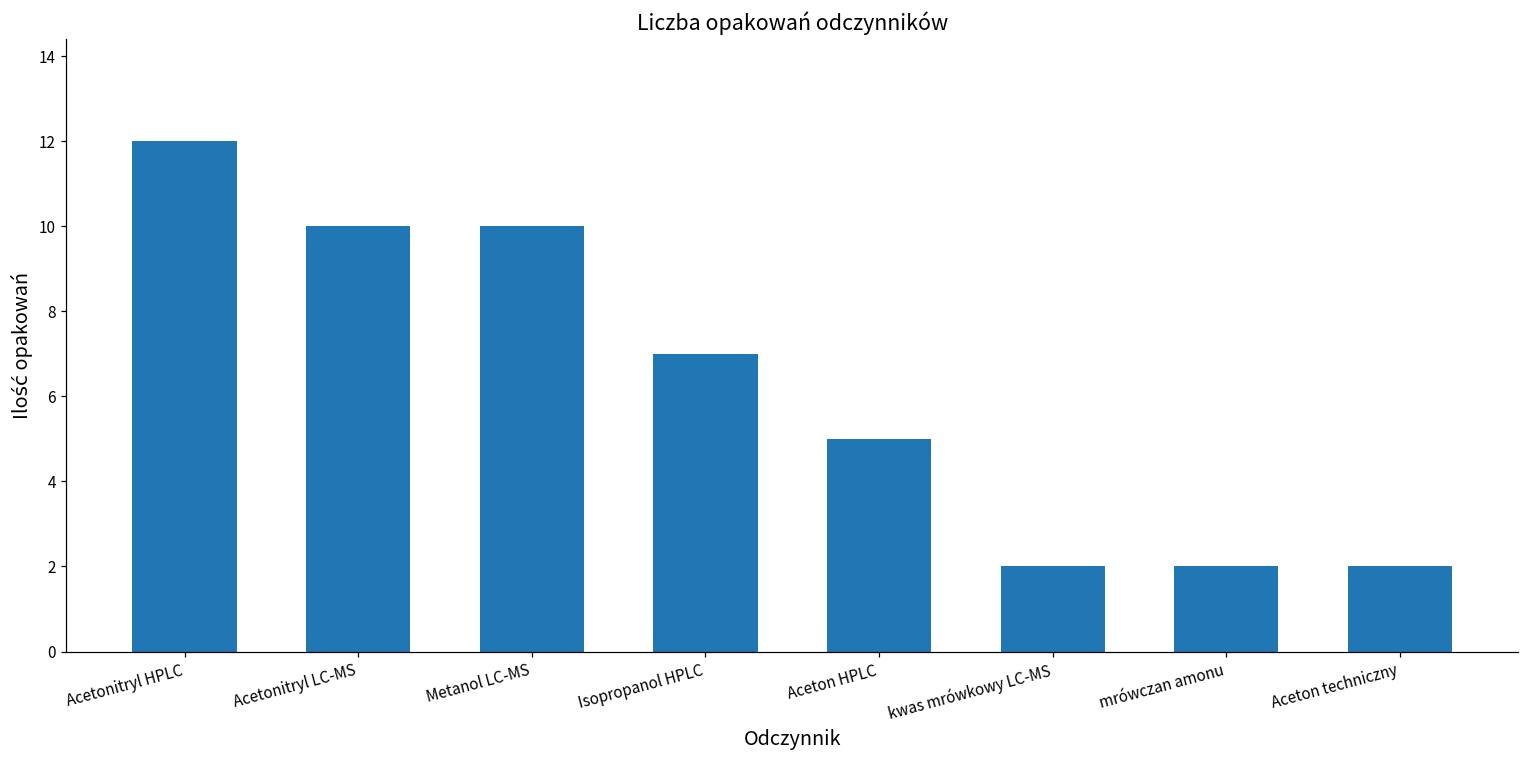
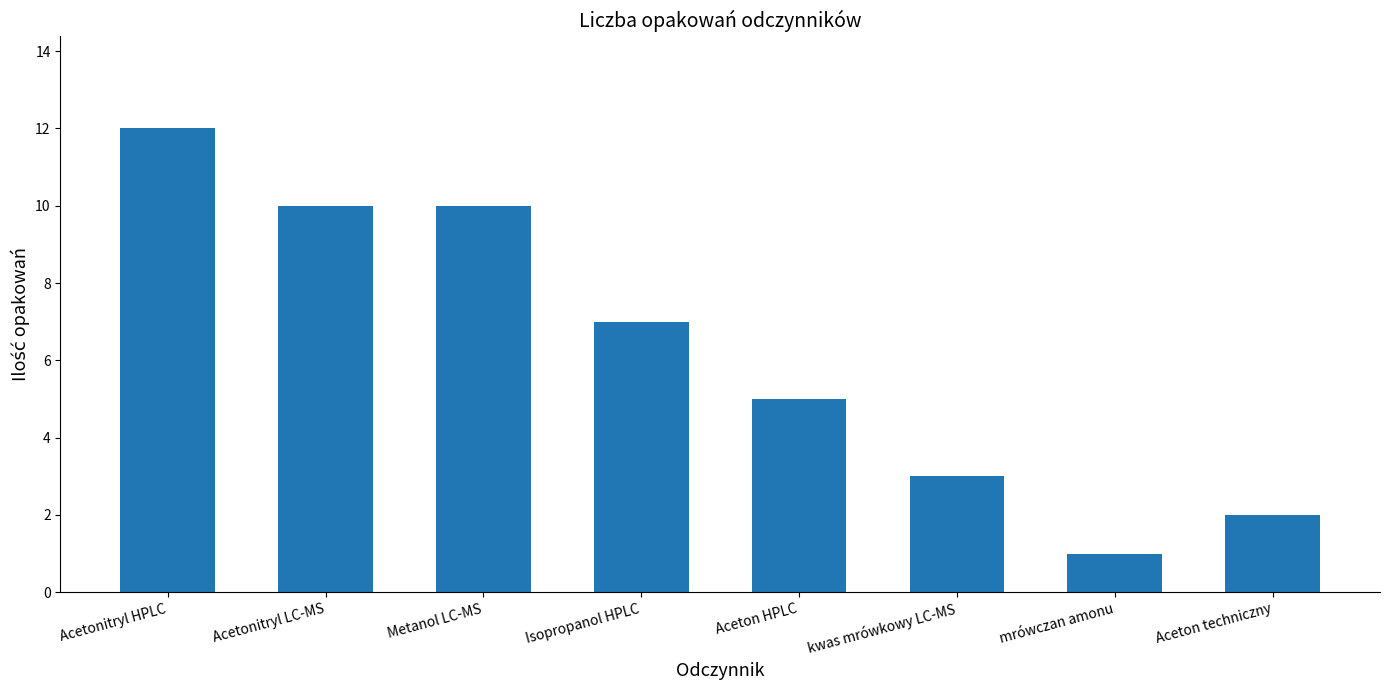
  {
    "Acetonitryl HPLC": 12,
    "Acetonitryl LC-MS": 10,
    "Metanol LC-MS": 10,
    "Isopropanol HPLC": 7,
    "Aceton HPLC": 5,
-   "kwas mrówkowy LC-MS": 2,
-   "mrówczan amonu": 2,
+   "kwas mrówkowy LC-MS": 3,
+   "mrówczan amonu": 1,
    "Aceton techniczny": 2
  }
